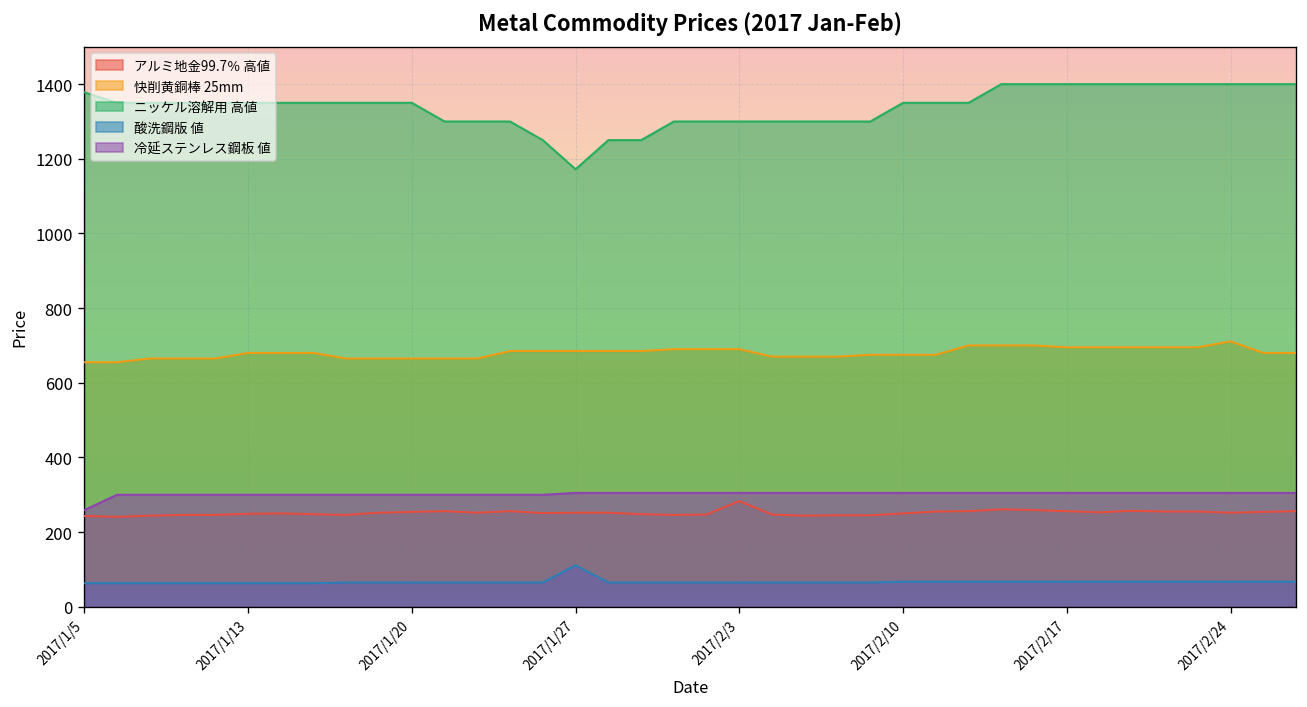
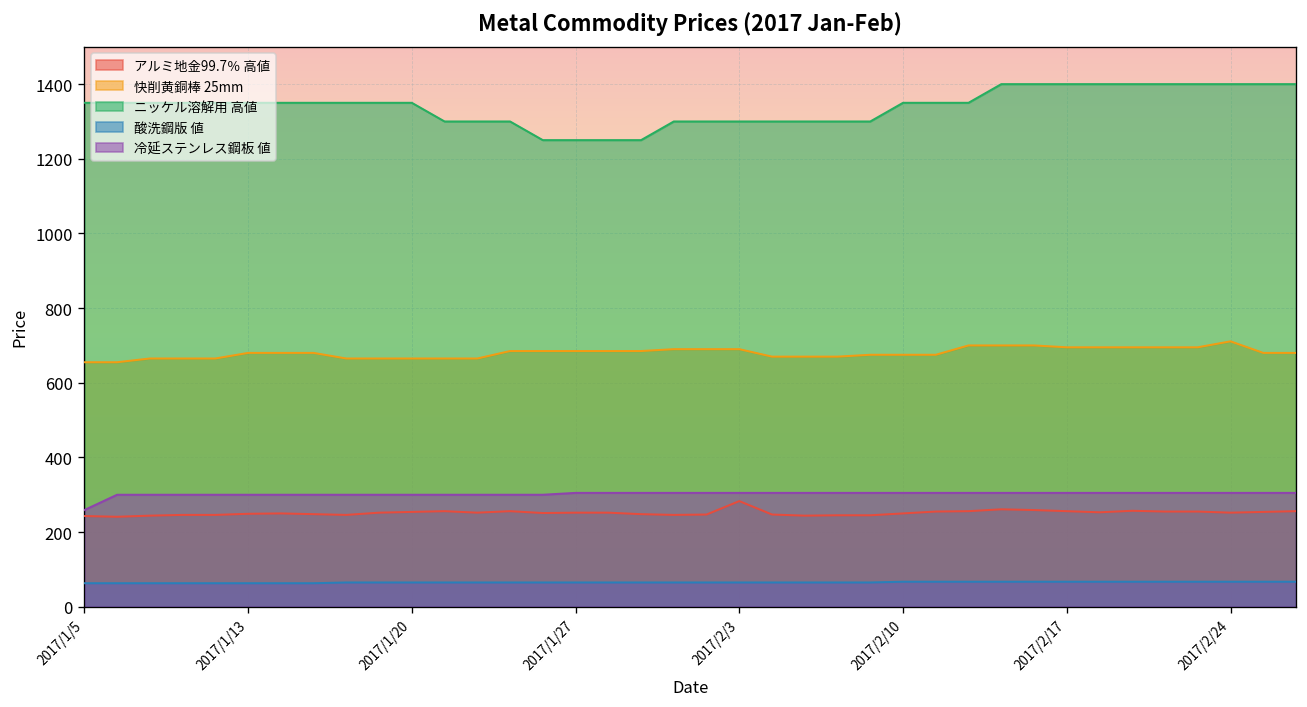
  {
    "アルミ地金99.7％ 高値": {
      "2017/1/5": 240,
      "2017/1/13": 250,
      "2017/1/20": 250,
      "2017/1/27": 250,
      "2017/2/3": 280,
      "2017/2/10": 250,
      "2017/2/17": 260,
      "2017/2/24": 250
    },
    "快削黄銅棒 25mm": {
      "2017/1/5": 660,
      "2017/1/13": 680,
      "2017/1/20": 670,
      "2017/1/27": 690,
      "2017/2/3": 690,
      "2017/2/10": 680,
      "2017/2/17": 700,
      "2017/2/24": 710
    },
    "ニッケル溶解用 高値": {
-     "2017/1/5": 1380,
+     "2017/1/5": 1350,
      "2017/1/20": 1350,
-     "2017/1/27": 1170,
+     "2017/1/27": 1250,
      "2017/2/3": 1300,
      "2017/2/10": 1350,
      "2017/2/17": 1400,
      "2017/2/24": 1400
    },
    "酸洗鋼版 値": {
      "2017/1/5": 60,
      "2017/1/13": 60,
      "2017/1/20": 70,
-     "2017/1/27": 110,
+     "2017/1/27": 70,
      "2017/2/3": 70,
      "2017/2/10": 70,
      "2017/2/17": 70,
      "2017/2/24": 70
    },
    "冷延ステンレス鋼板 値": {
      "2017/1/5": 260,
      "2017/1/13": 300,
      "2017/1/20": 300,
      "2017/1/27": 310,
      "2017/2/3": 310,
      "2017/2/10": 310,
      "2017/2/17": 310,
      "2017/2/24": 310
    }
  }
